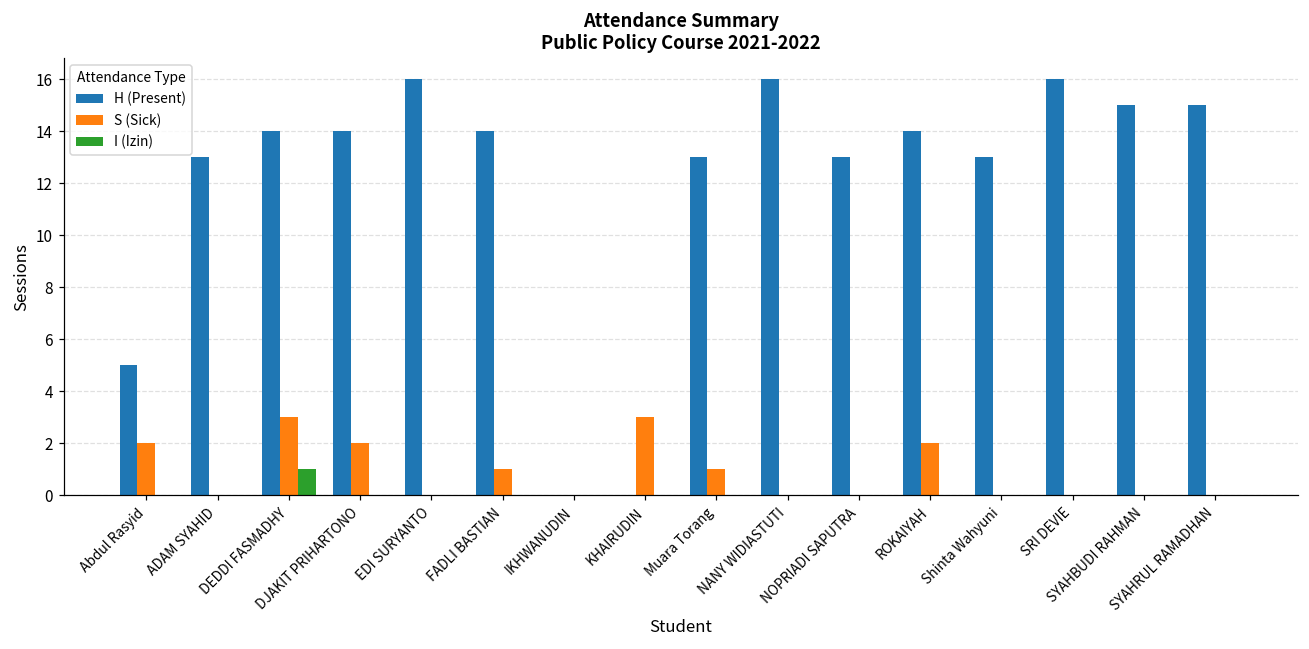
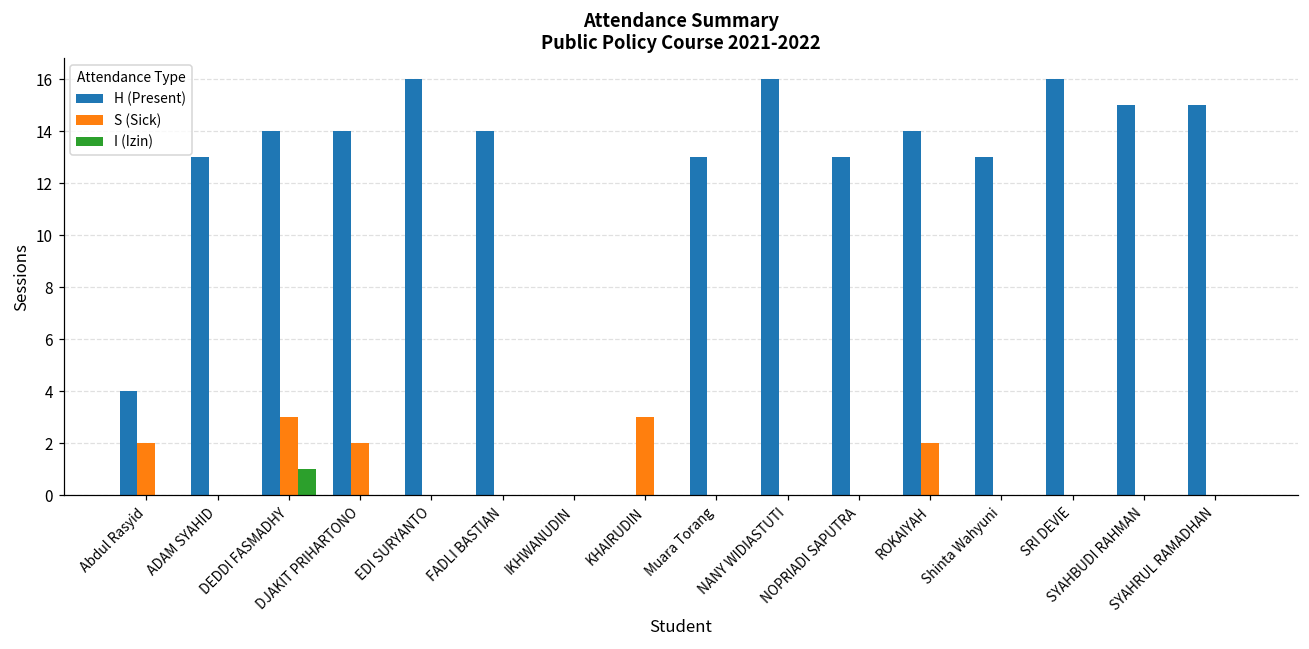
  {
    "H (Present)": {
-     "Abdul Rasyid": 5,
+     "Abdul Rasyid": 4,
      "ADAM SYAHID": 13,
      "DEDDI FASMADHY": 14,
      "DJAKIT PRIHARTONO": 14,
      "EDI SURYANTO": 16,
      "FADLI BASTIAN": 14,
      "IKHWANUDIN": 0,
      "KHAIRUDIN": 0,
      "Muara Torang": 13,
      "NANY WIDIASTUTI": 16,
      "NOPRIADI SAPUTRA": 13,
      "ROKAIYAH": 14,
      "Shinta Wahyuni": 13,
      "SRI DEVIE": 16,
      "SYAHBUDI RAHMAN": 15,
      "SYAHRUL RAMADHAN": 15
    },
    "S (Sick)": {
      "Abdul Rasyid": 2,
      "ADAM SYAHID": 0,
      "DEDDI FASMADHY": 3,
      "DJAKIT PRIHARTONO": 2,
      "EDI SURYANTO": 0,
-     "FADLI BASTIAN": 1,
+     "FADLI BASTIAN": 0,
      "IKHWANUDIN": 0,
      "KHAIRUDIN": 3,
-     "Muara Torang": 1,
+     "Muara Torang": 0,
      "NANY WIDIASTUTI": 0,
      "NOPRIADI SAPUTRA": 0,
      "ROKAIYAH": 2,
      "Shinta Wahyuni": 0,
      "SRI DEVIE": 0,
      "SYAHBUDI RAHMAN": 0,
      "SYAHRUL RAMADHAN": 0
    },
    "I (Izin)": {
      "Abdul Rasyid": 0,
      "ADAM SYAHID": 0,
      "DEDDI FASMADHY": 1,
      "DJAKIT PRIHARTONO": 0,
      "EDI SURYANTO": 0,
      "FADLI BASTIAN": 0,
      "IKHWANUDIN": 0,
      "KHAIRUDIN": 0,
      "Muara Torang": 0,
      "NANY WIDIASTUTI": 0,
      "NOPRIADI SAPUTRA": 0,
      "ROKAIYAH": 0,
      "Shinta Wahyuni": 0,
      "SRI DEVIE": 0,
      "SYAHBUDI RAHMAN": 0,
      "SYAHRUL RAMADHAN": 0
    }
  }
